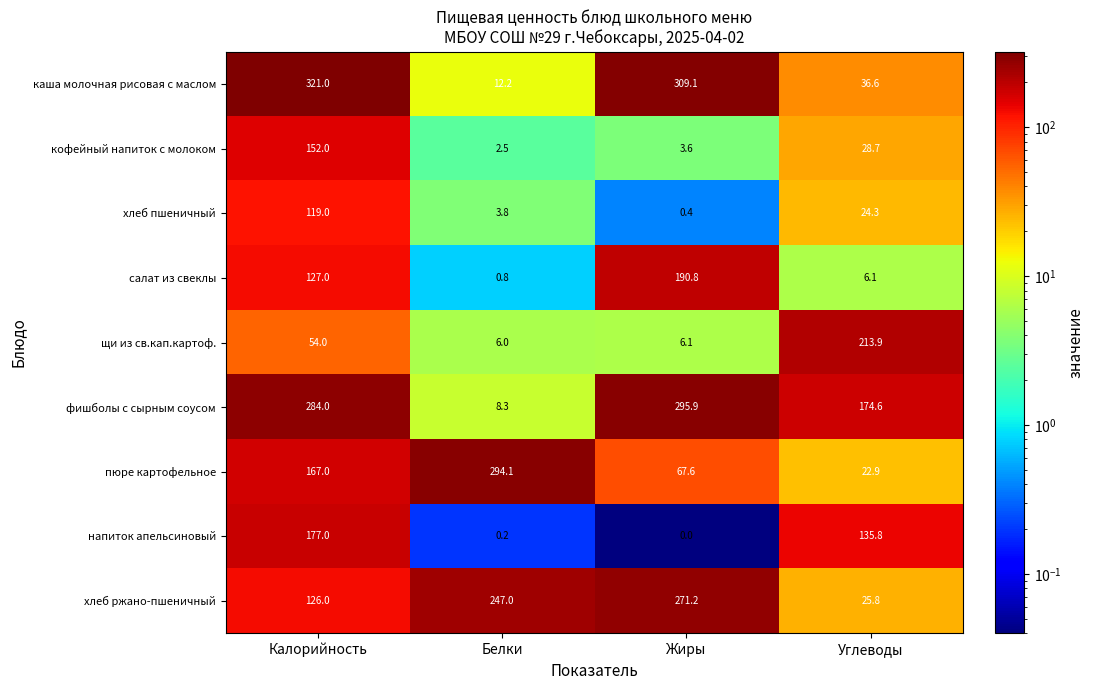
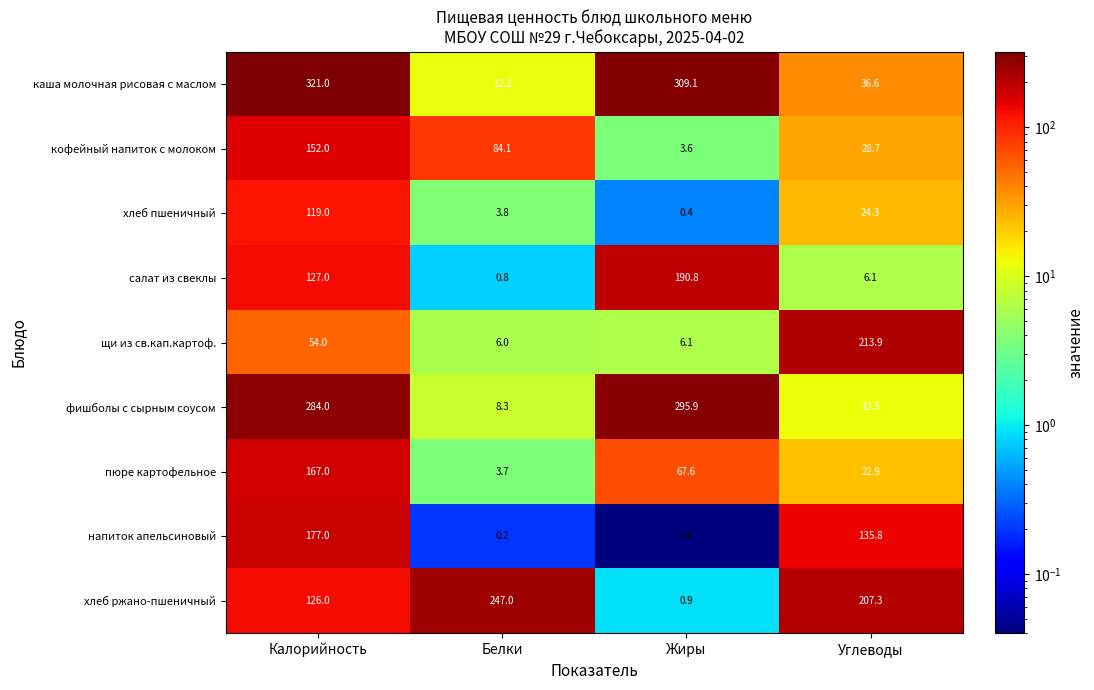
  {
    "каша молочная рисовая с маслом": {
      "Калорийность": 321.0,
      "Белки": 12.2,
      "Жиры": 309.1,
      "Углеводы": 36.6
    },
    "кофейный напиток с молоком": {
      "Калорийность": 152.0,
-     "Белки": 2.5,
+     "Белки": 84.1,
      "Жиры": 3.6,
      "Углеводы": 28.7
    },
    "хлеб пшеничный": {
      "Калорийность": 119.0,
      "Белки": 3.8,
      "Жиры": 0.4,
      "Углеводы": 24.3
    },
    "салат из свеклы": {
      "Калорийность": 127.0,
      "Белки": 0.8,
      "Жиры": 190.8,
      "Углеводы": 6.1
    },
    "щи из св.кап.картоф.": {
      "Калорийность": 54.0,
      "Белки": 6.0,
      "Жиры": 6.1,
      "Углеводы": 213.9
    },
    "фишболы с сырным соусом": {
      "Калорийность": 284.0,
      "Белки": 8.3,
      "Жиры": 295.9,
-     "Углеводы": 174.6
+     "Углеводы": 12.5
    },
    "пюре картофельное": {
      "Калорийность": 167.0,
-     "Белки": 294.1,
+     "Белки": 3.7,
      "Жиры": 67.6,
      "Углеводы": 22.9
    },
    "напиток апельсиновый": {
      "Калорийность": 177.0,
      "Белки": 0.2,
      "Жиры": 0.0,
      "Углеводы": 135.8
    },
    "хлеб ржано-пшеничный": {
      "Калорийность": 126.0,
      "Белки": 247.0,
-     "Жиры": 271.2,
-     "Углеводы": 25.8
+     "Жиры": 0.9,
+     "Углеводы": 207.3
    }
  }
